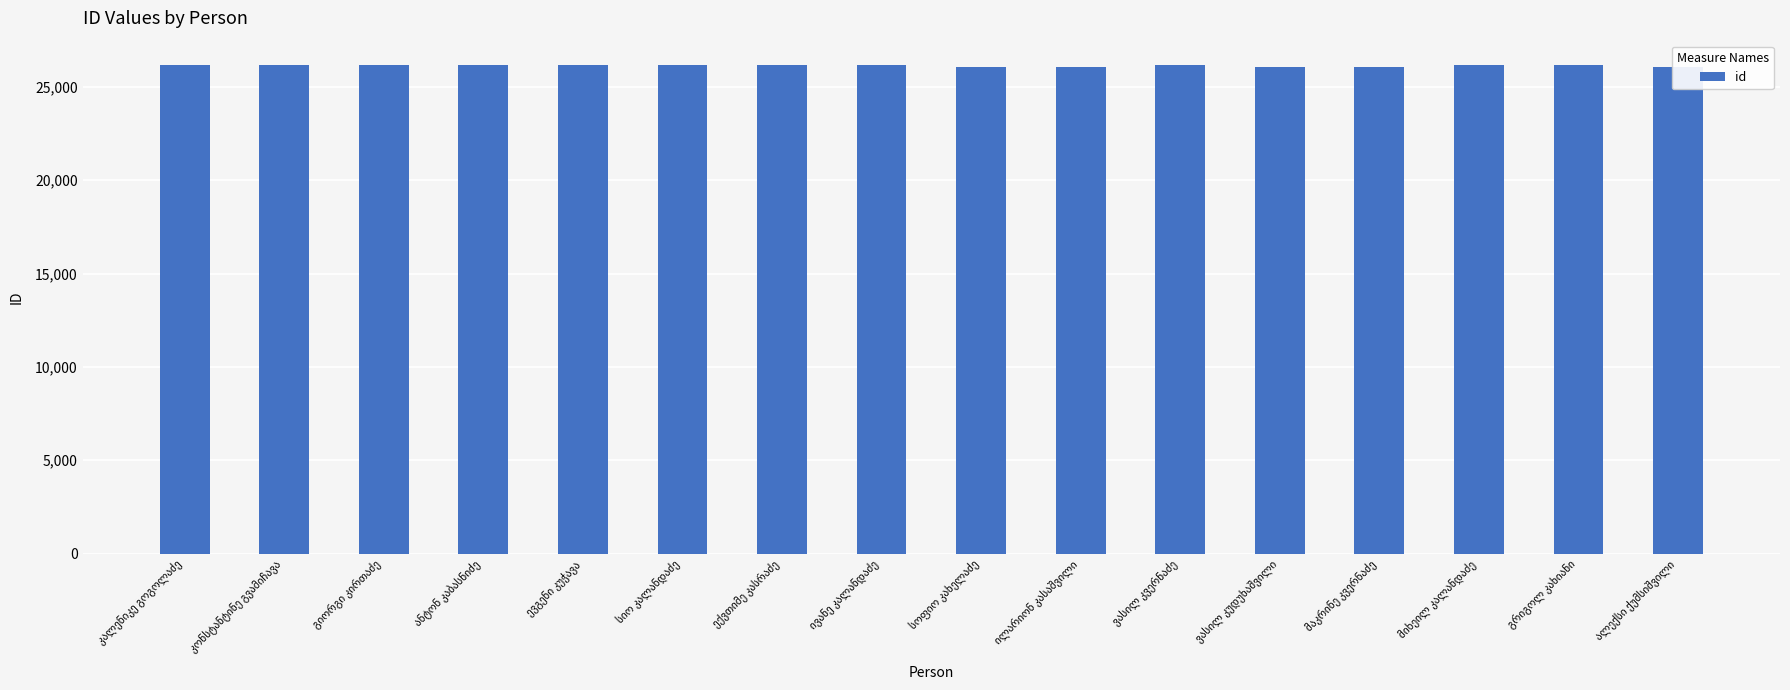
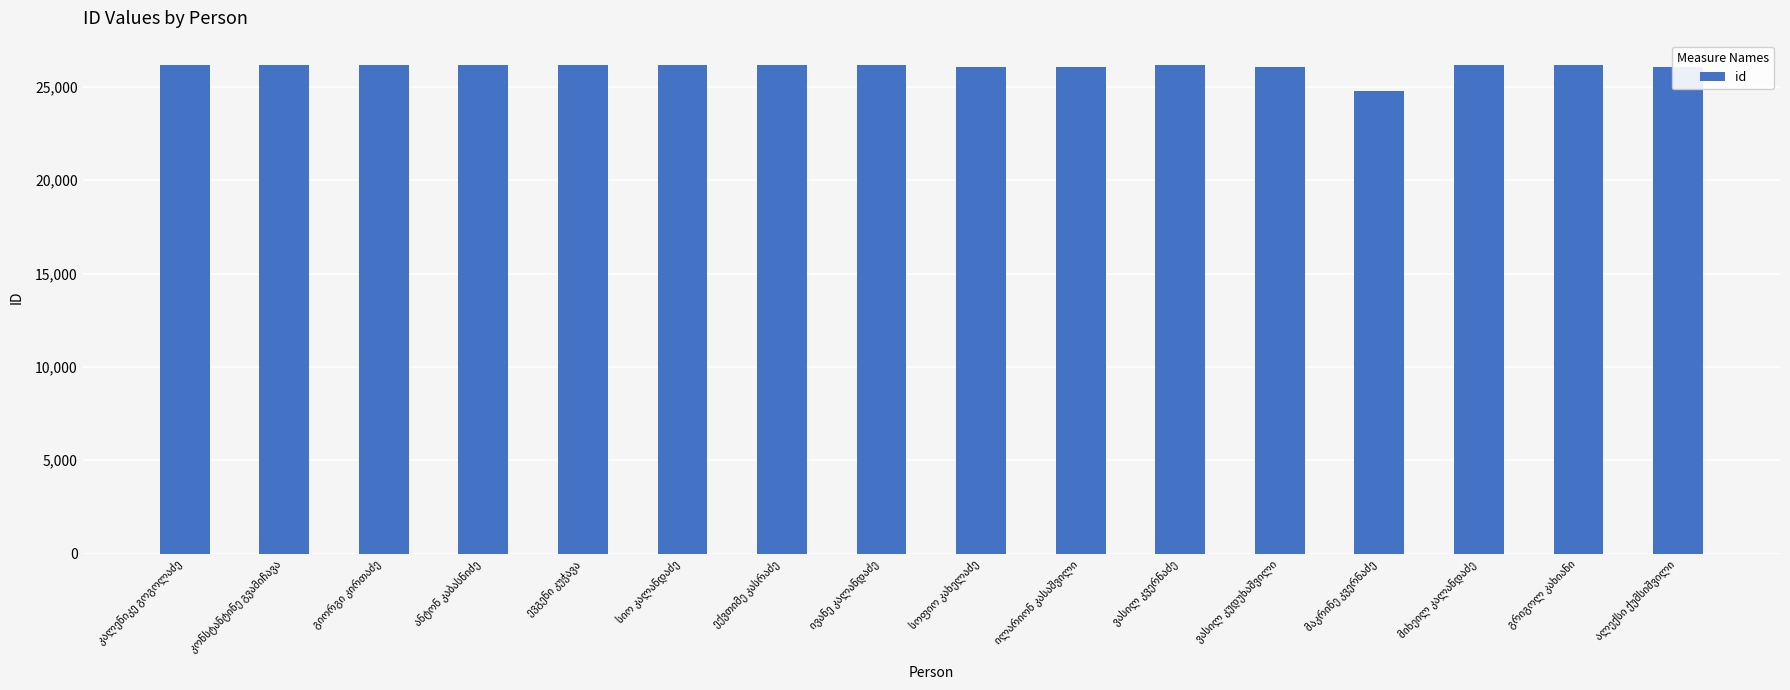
  {
    "კალენიკე გოგოლაძე": "26,200",
    "კონსტანტინე გვამიჩავა": "26,200",
    "გიორგი კირთაძე": "26,200",
    "ანტონ კაბასნიძე": "26,200",
    "ევგენი კუჭავა": "26,200",
    "სიო კალანდაძე": "26,200",
    "ექვთიმე კასრაძე": "26,200",
    "ივანე კალანდაძე": "26,200",
    "სოფიო კახელაძე": "26,100",
    "ილარიონ კასაშვილი": "26,100",
    "ვასილ კვერნაძე": "26,100",
    "ვასილ კუდუხაშვილი": "26,100",
-   "მაკრინე კვერნაძე": "26,100",
+   "მაკრინე კვერნაძე": "24,800",
    "მიხეილ კალანდაძე": "26,100",
    "გრიგოლ კახიანი": "26,100"
  }
